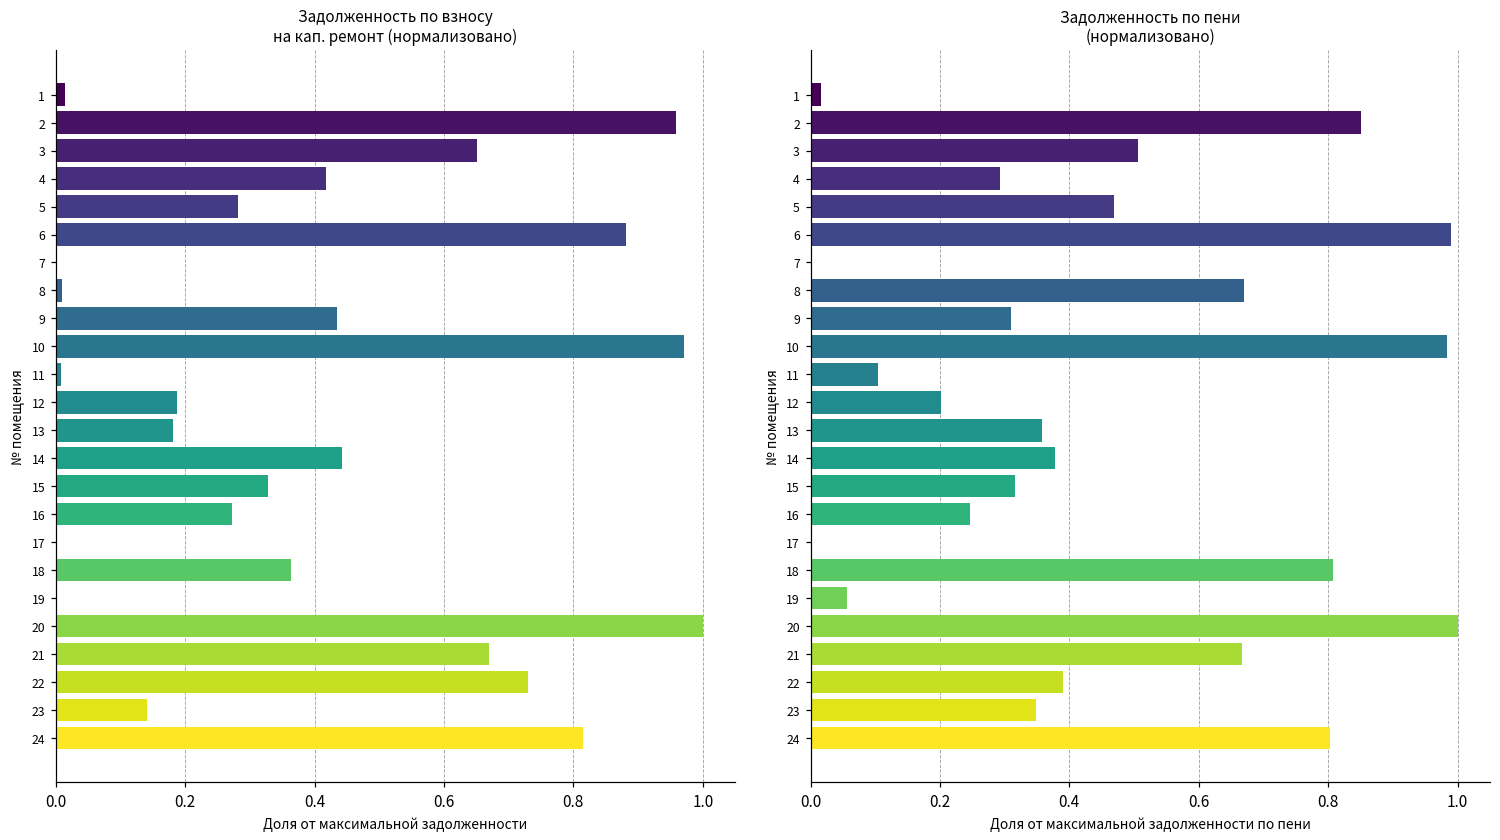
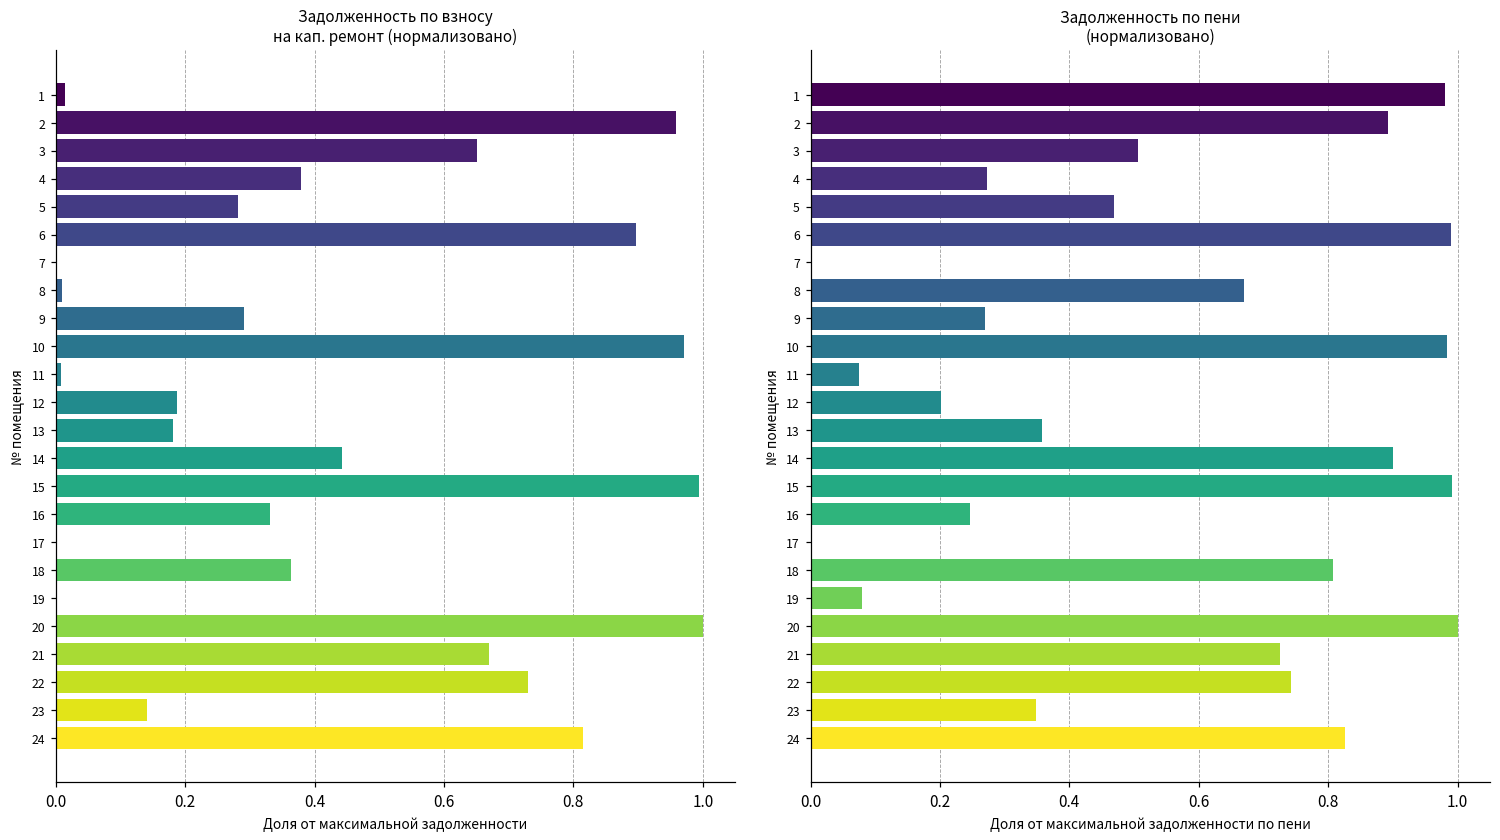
  {
    "Задолженность по взносу на кап. ремонт (нормализовано)": {
      "1": 0.01,
      "2": 0.96,
      "3": 0.65,
-     "4": 0.42,
+     "4": 0.38,
      "5": 0.28,
-     "6": 0.88,
+     "6": 0.90,
      "7": 0.00,
      "8": 0.01,
-     "9": 0.43,
+     "9": 0.29,
      "10": 0.97,
      "11": 0.01,
      "12": 0.19,
      "13": 0.18,
      "14": 0.44,
-     "15": 0.33,
-     "16": 0.27,
+     "15": 0.99,
+     "16": 0.33,
      "17": 0.00,
      "18": 0.36,
      "19": 0.00,
      "20": 1.00,
      "21": 0.67,
      "22": 0.73,
      "23": 0.14,
      "24": 0.81
    },
    "Задолженность по пени (нормализовано)": {
-     "1": 0.02,
-     "2": 0.85,
+     "1": 0.98,
+     "2": 0.89,
      "3": 0.51,
-     "4": 0.29,
+     "4": 0.27,
      "5": 0.47,
      "6": 0.99,
      "7": 0.00,
      "8": 0.67,
-     "9": 0.31,
+     "9": 0.27,
      "10": 0.98,
-     "11": 0.10,
+     "11": 0.07,
      "12": 0.20,
      "13": 0.36,
-     "14": 0.38,
-     "15": 0.32,
+     "14": 0.90,
+     "15": 0.99,
      "16": 0.25,
      "17": 0.00,
      "18": 0.81,
-     "19": 0.06,
+     "19": 0.08,
      "20": 1.00,
-     "21": 0.67,
-     "22": 0.39,
+     "21": 0.73,
+     "22": 0.74,
      "23": 0.35,
-     "24": 0.80
+     "24": 0.83
    }
  }
